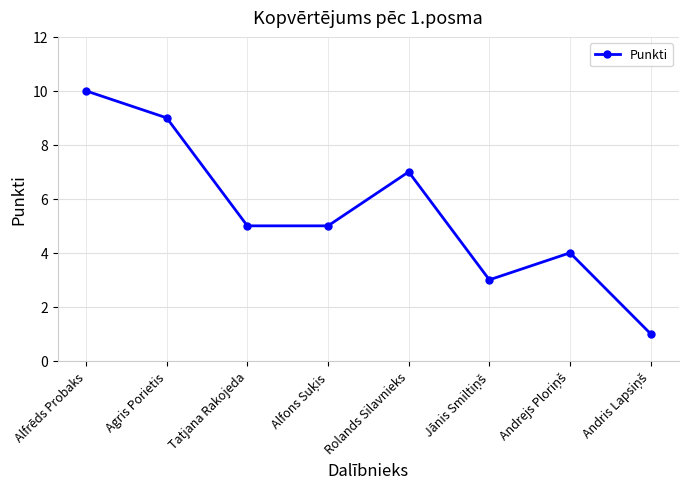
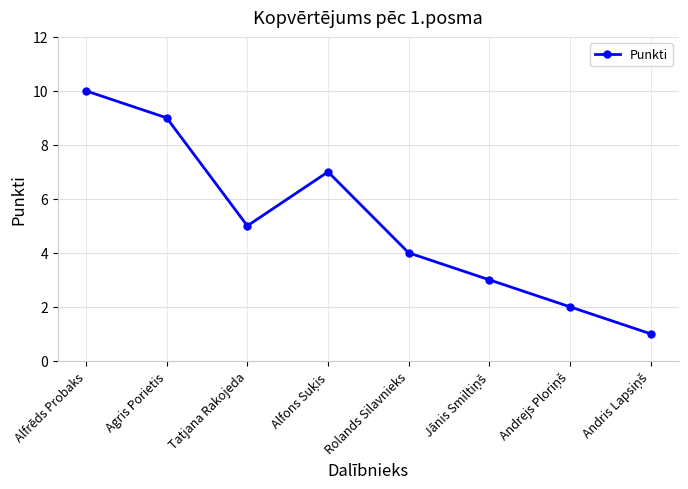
  {
    "Alfrēds Probaks": 10,
    "Agris Porietis": 9,
    "Tatjana Rakojeda": 5,
-   "Alfons Suķis": 5,
-   "Rolands Silavnieks": 7,
+   "Alfons Suķis": 7,
+   "Rolands Silavnieks": 4,
    "Jānis Smiltiņš": 3,
-   "Andrejs Ploriņš": 4,
+   "Andrejs Ploriņš": 2,
    "Andris Lapsiņš": 1
  }
